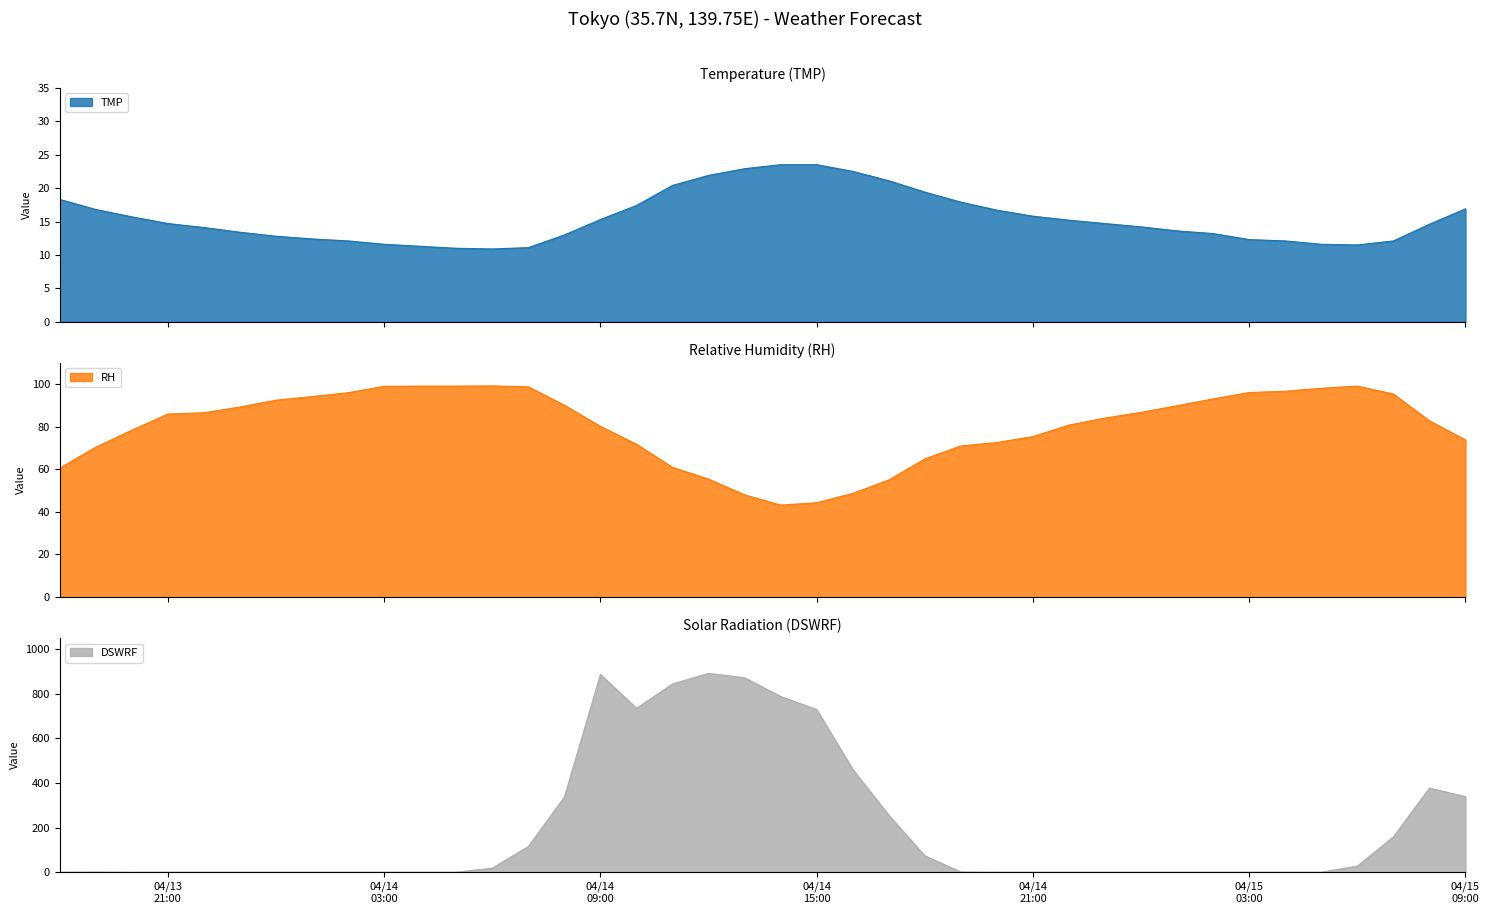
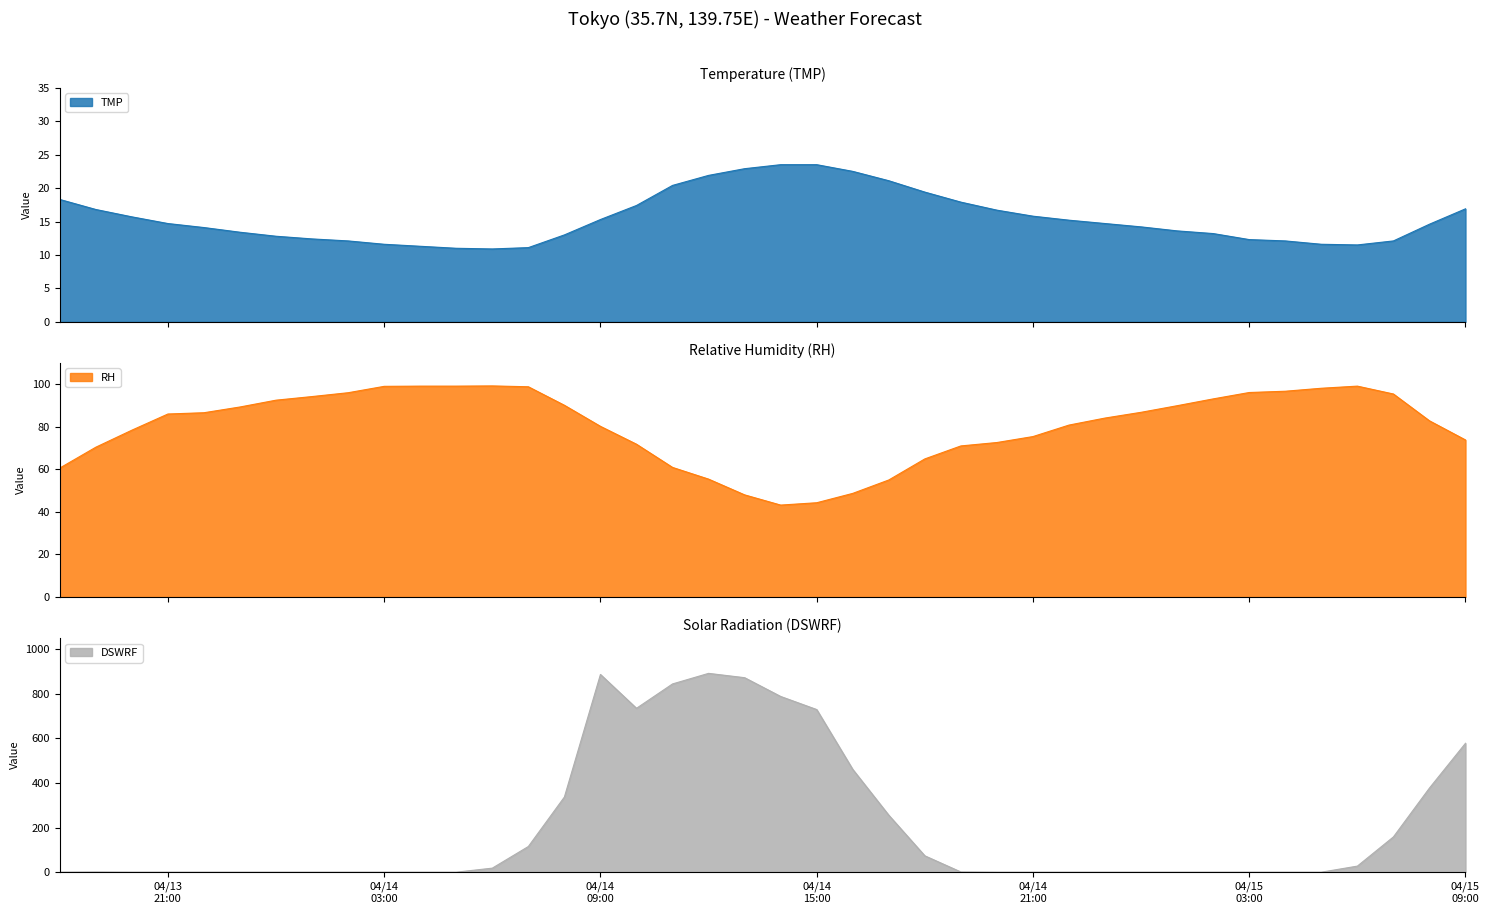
  {
    "Solar Radiation (DSWRF)": {
      "04/13 21:00": 0,
      "04/14 03:00": 0,
      "04/14 09:00": 890,
      "04/14 15:00": 730,
      "04/14 21:00": 0,
      "04/15 03:00": 0,
-     "04/15 09:00": 340
+     "04/15 09:00": 580
    }
  }
